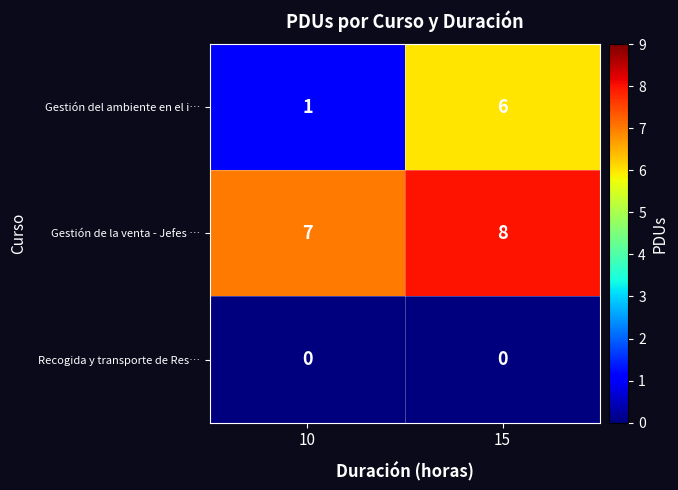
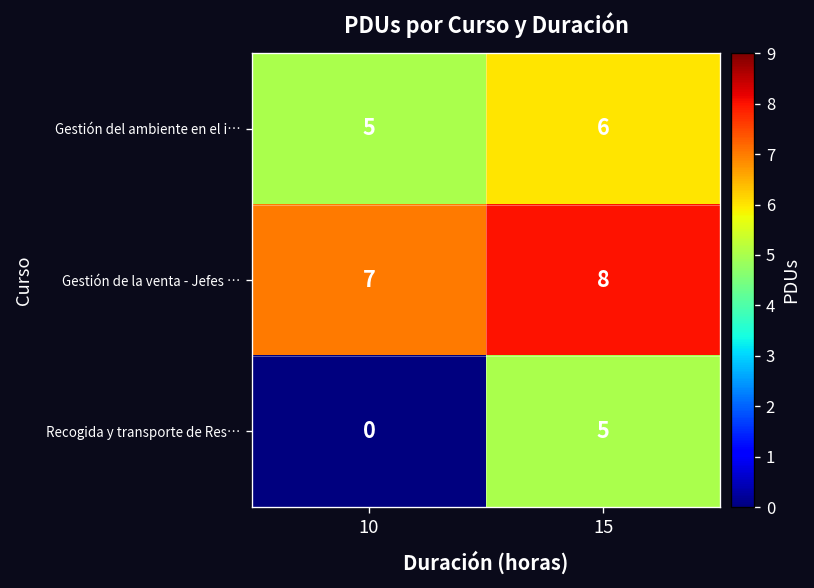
  {
    "Gestión del ambiente en el i…": {
-     "10": 1,
+     "10": 5,
      "15": 6
    },
    "Gestión de la venta - Jefes …": {
      "10": 7,
      "15": 8
    },
    "Recogida y transporte de Res…": {
      "10": 0,
-     "15": 0
+     "15": 5
    }
  }
